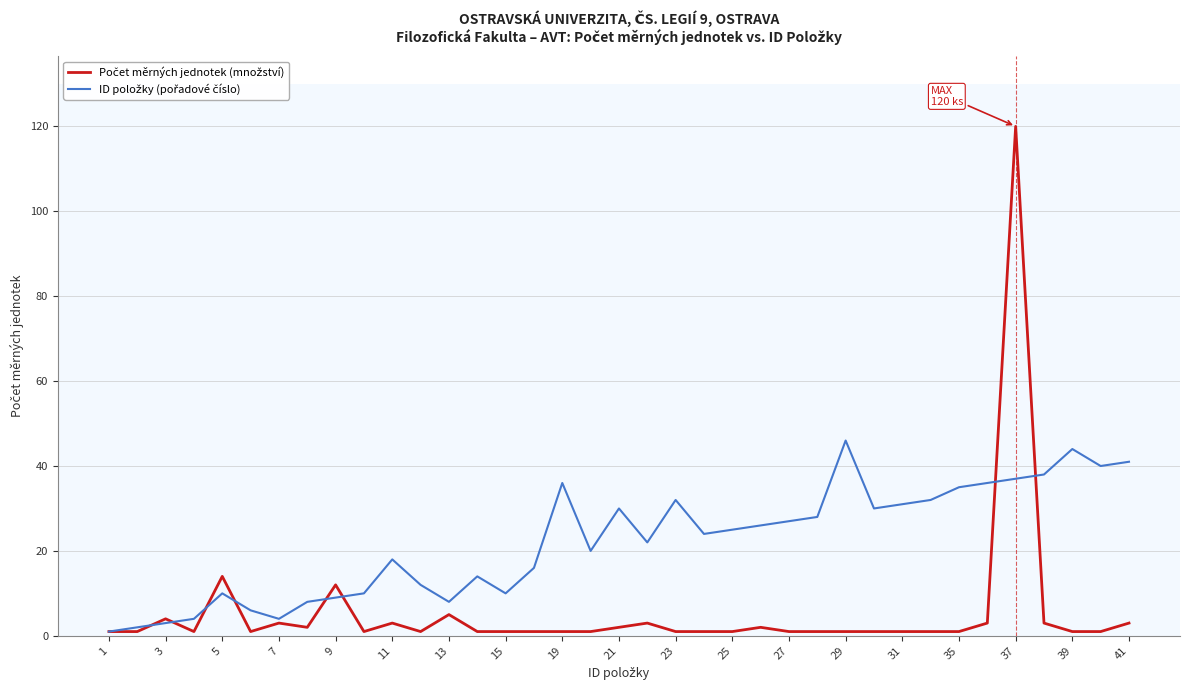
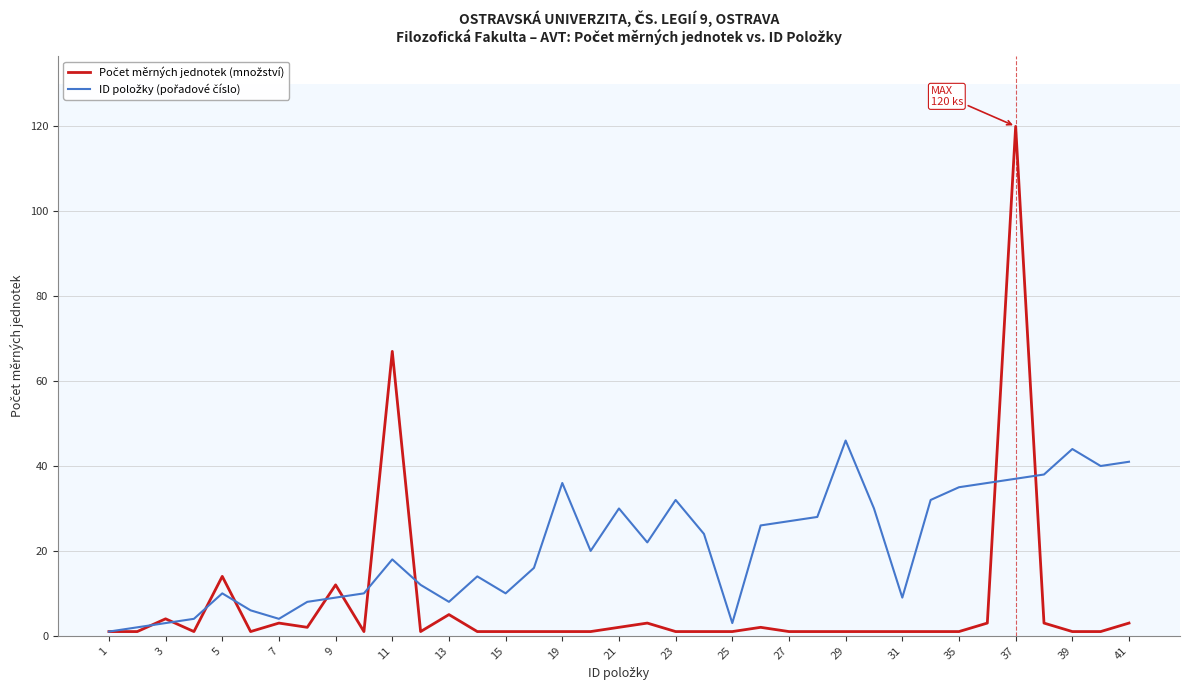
  {
    "Počet měrných jednotek (množství)": {
      "3": 4,
      "5": 14,
      "7": 3,
      "9": 12,
-     "11": 3,
+     "11": 67,
      "13": 5,
      "15": 1,
      "19": 1,
      "21": 2,
      "23": 1,
      "25": 1,
      "27": 1,
      "29": 1,
      "31": 1,
      "35": 1,
      "39": 1,
      "41": 3
    },
    "ID položky (pořadové číslo)": {
      "3": 3,
      "5": 10,
      "7": 4,
      "9": 9,
      "11": 18,
      "13": 8,
      "15": 10,
      "19": 36,
      "21": 30,
      "23": 32,
-     "25": 25,
+     "25": 3,
      "27": 27,
      "29": 46,
-     "31": 31,
+     "31": 9,
      "35": 35,
      "37": 37,
      "39": 44,
      "41": 41
    }
  }
